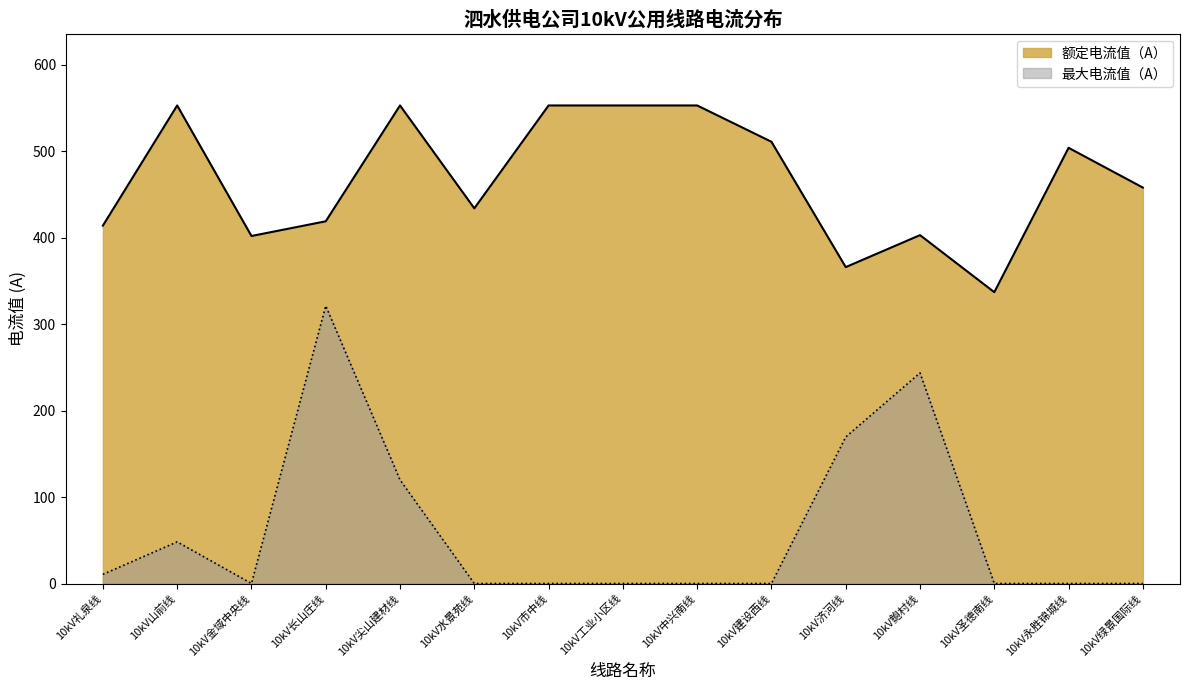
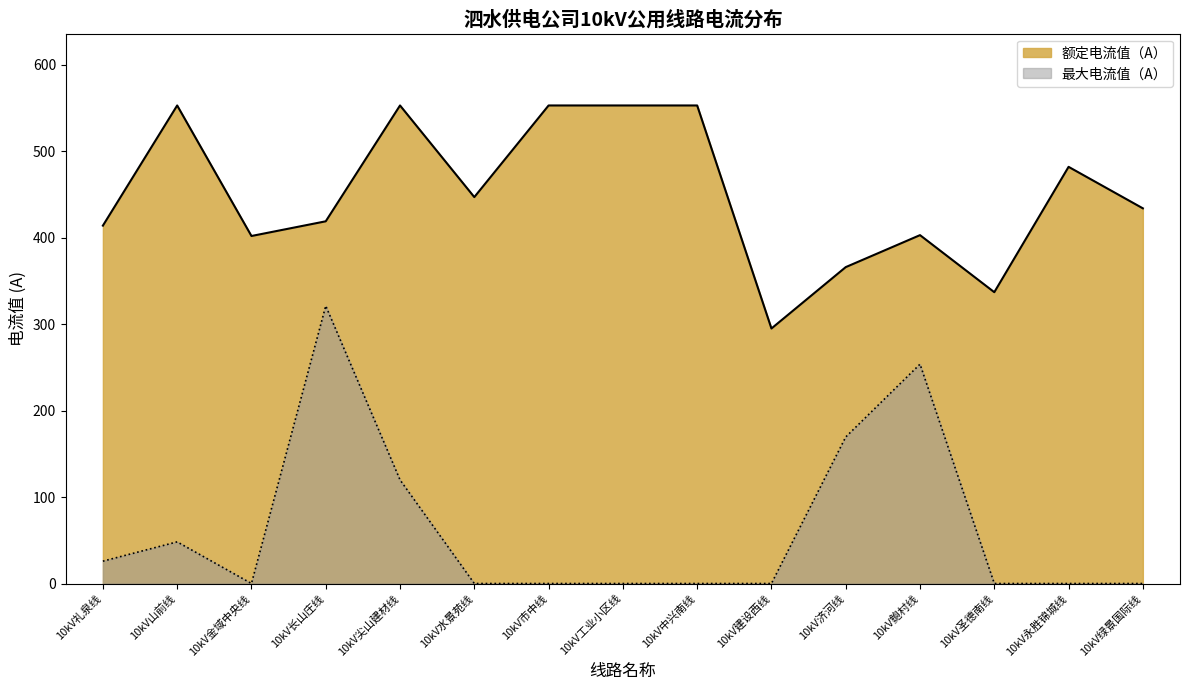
  {
    "额定电流值（A）": {
      "10kV礼泉线": 410,
      "10kV山前线": 550,
      "10kV金域中央线": 400,
      "10kV长山庄线": 420,
      "10kV尖山建材线": 550,
-     "10kV水景苑线": 430,
+     "10kV水景苑线": 450,
      "10kV市中线": 550,
      "10kV工业小区线": 550,
      "10kV中兴南线": 550,
-     "10kV建设西线": 510,
+     "10kV建设西线": 300,
      "10kV济河线": 370,
      "10kV鲍村线": 400,
      "10kV圣德南线": 340,
-     "10kV永胜锦城线": 500,
-     "10kV绿景国际线": 460
+     "10kV永胜锦城线": 480,
+     "10kV绿景国际线": 430
    },
    "最大电流值（A）": {
-     "10kV礼泉线": 10,
+     "10kV礼泉线": 30,
      "10kV山前线": 50,
      "10kV金域中央线": 0,
      "10kV长山庄线": 320,
      "10kV尖山建材线": 120,
      "10kV水景苑线": 0,
      "10kV市中线": 0,
      "10kV工业小区线": 0,
      "10kV中兴南线": 0,
      "10kV建设西线": 0,
      "10kV济河线": 170,
-     "10kV鲍村线": 240,
+     "10kV鲍村线": 250,
      "10kV圣德南线": 0,
      "10kV永胜锦城线": 0,
      "10kV绿景国际线": 0
    }
  }
